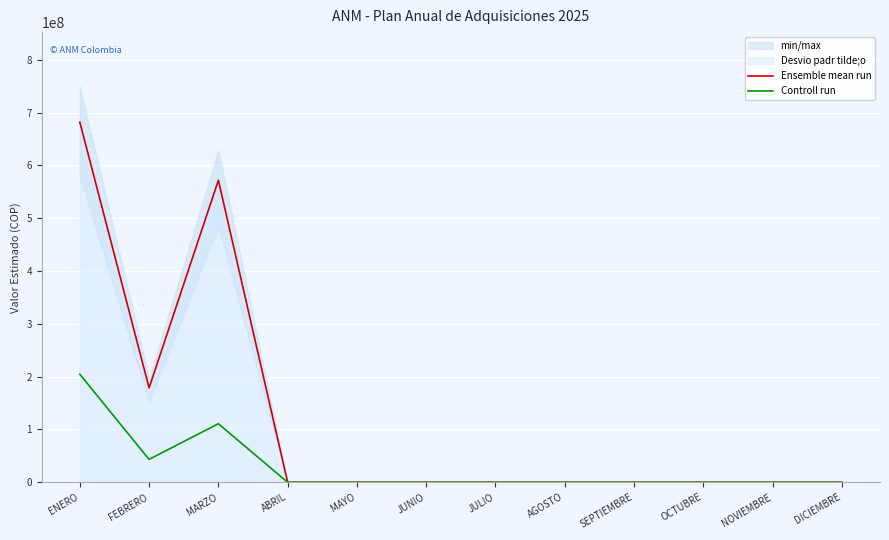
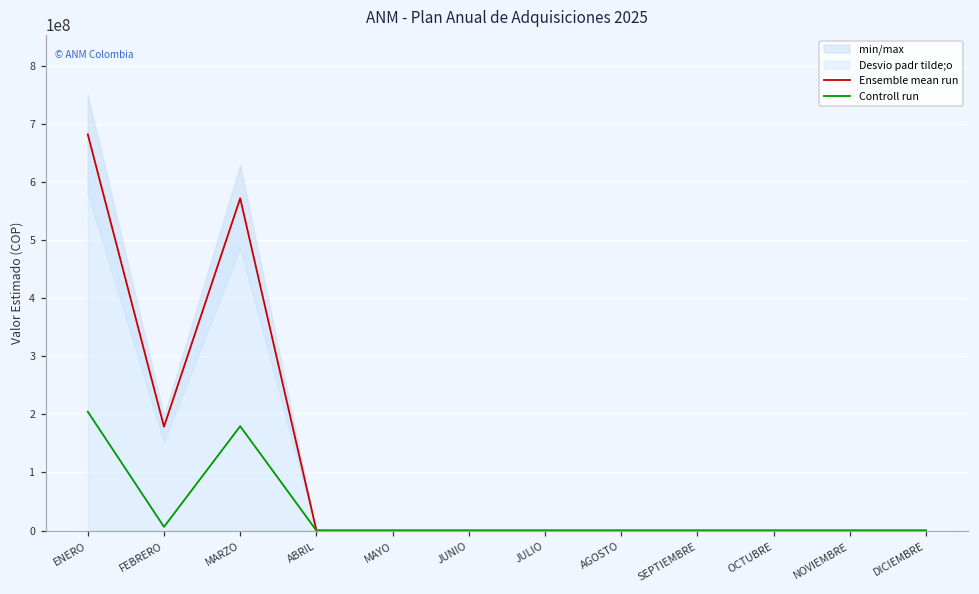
  {
    "Controll run": {
      "ENERO": 200000000,
-     "FEBRERO": 40000000,
-     "MARZO": 110000000
+     "FEBRERO": 10000000,
+     "MARZO": 180000000
    }
  }
